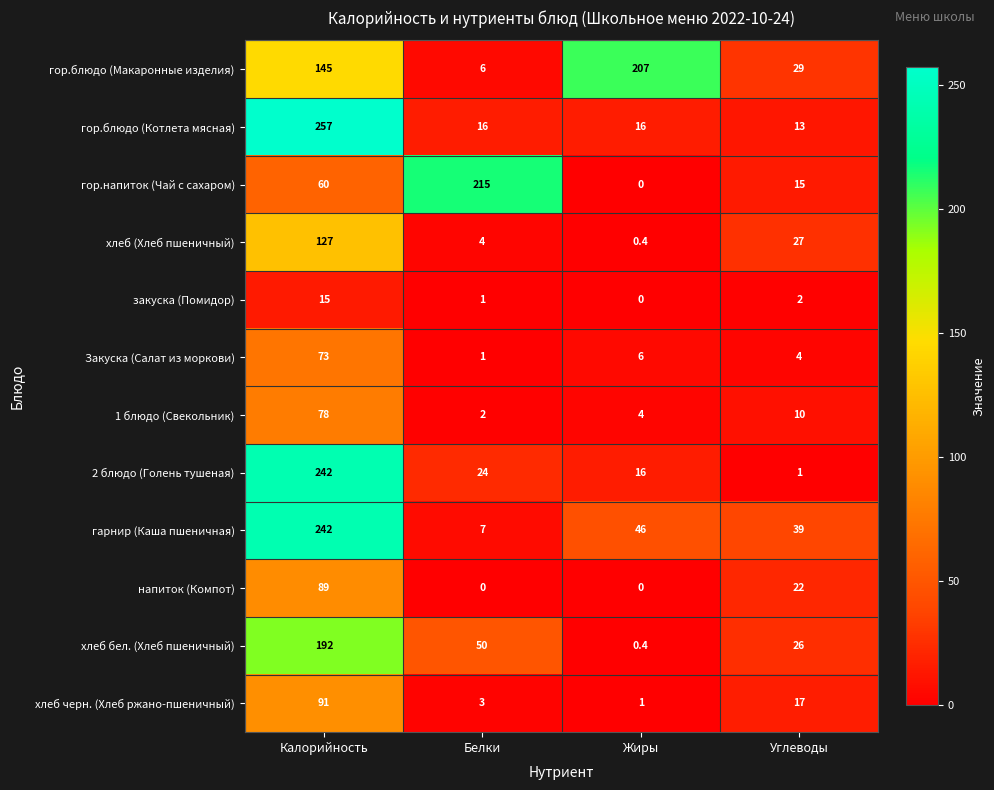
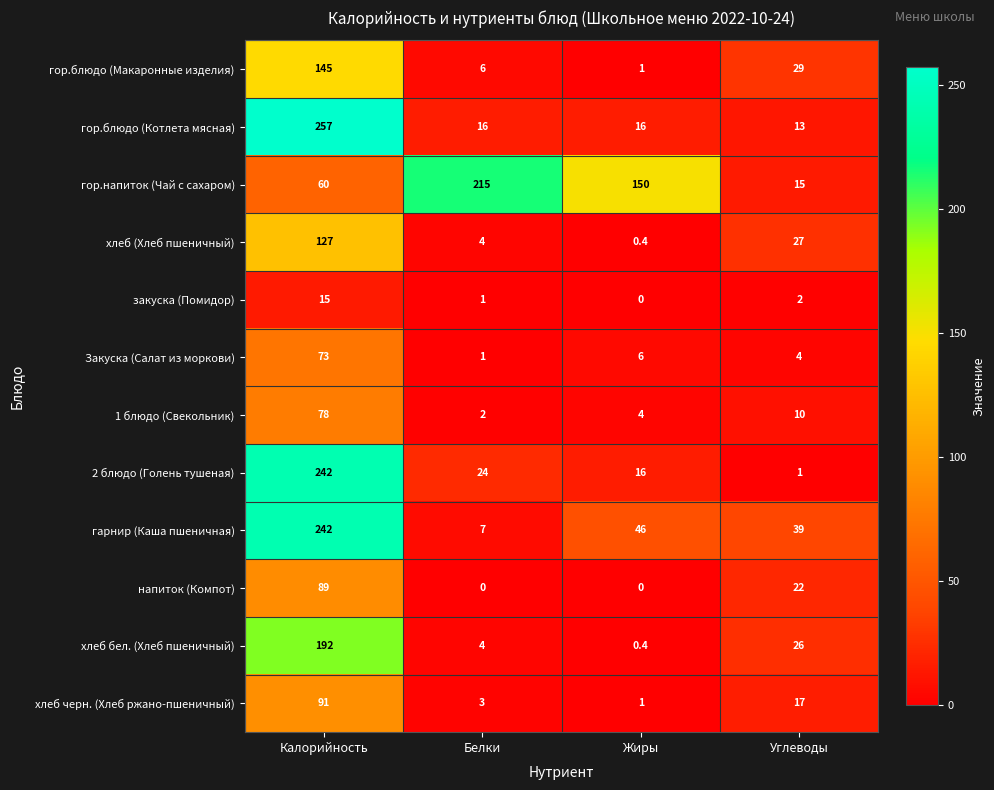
  {
    "гор.блюдо (Макаронные изделия)": {
      "Калорийность": 145,
      "Белки": 6,
-     "Жиры": 207,
+     "Жиры": 1,
      "Углеводы": 29
    },
    "гор.блюдо (Котлета мясная)": {
      "Калорийность": 257,
      "Белки": 16,
      "Жиры": 16,
      "Углеводы": 13
    },
    "гор.напиток (Чай с сахаром)": {
      "Калорийность": 60,
      "Белки": 215,
-     "Жиры": 0,
+     "Жиры": 150,
      "Углеводы": 15
    },
    "хлеб (Хлеб пшеничный)": {
      "Калорийность": 127,
      "Белки": 4,
      "Жиры": 0.4,
      "Углеводы": 27
    },
    "закуска (Помидор)": {
      "Калорийность": 15,
      "Белки": 1,
      "Жиры": 0,
      "Углеводы": 2
    },
    "Закуска (Салат из моркови)": {
      "Калорийность": 73,
      "Белки": 1,
      "Жиры": 6,
      "Углеводы": 4
    },
    "1 блюдо (Свекольник)": {
      "Калорийность": 78,
      "Белки": 2,
      "Жиры": 4,
      "Углеводы": 10
    },
    "2 блюдо (Голень тушеная)": {
      "Калорийность": 242,
      "Белки": 24,
      "Жиры": 16,
      "Углеводы": 1
    },
    "гарнир (Каша пшеничная)": {
      "Калорийность": 242,
      "Белки": 7,
      "Жиры": 46,
      "Углеводы": 39
    },
    "напиток (Компот)": {
      "Калорийность": 89,
      "Белки": 0,
      "Жиры": 0,
      "Углеводы": 22
    },
    "хлеб бел. (Хлеб пшеничный)": {
      "Калорийность": 192,
-     "Белки": 50,
+     "Белки": 4,
      "Жиры": 0.4,
      "Углеводы": 26
    },
    "хлеб черн. (Хлеб ржано-пшеничный)": {
      "Калорийность": 91,
      "Белки": 3,
      "Жиры": 1,
      "Углеводы": 17
    }
  }
